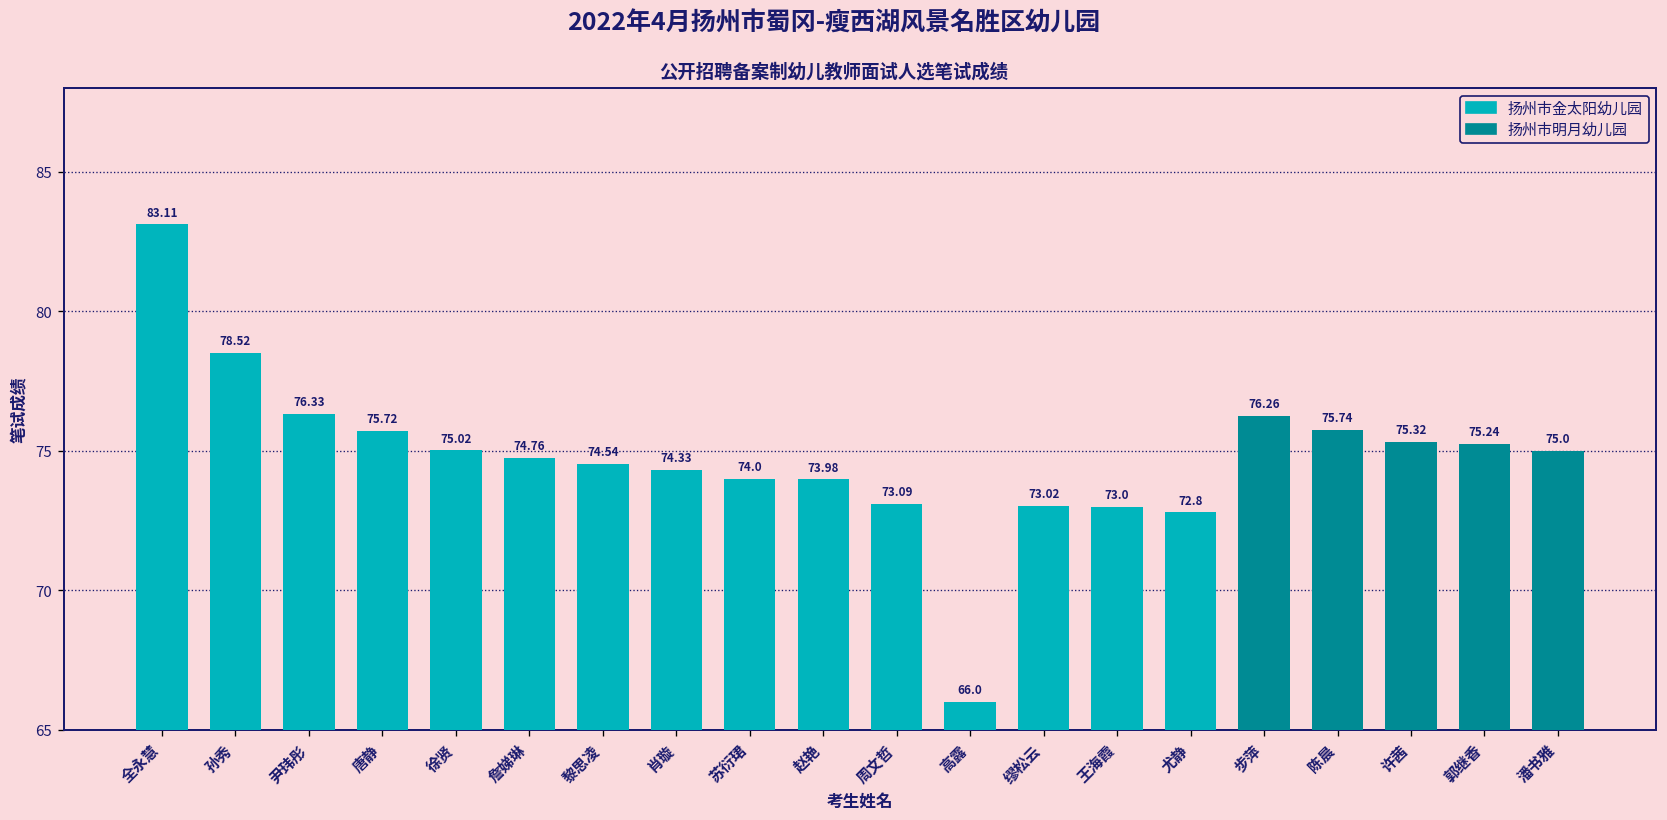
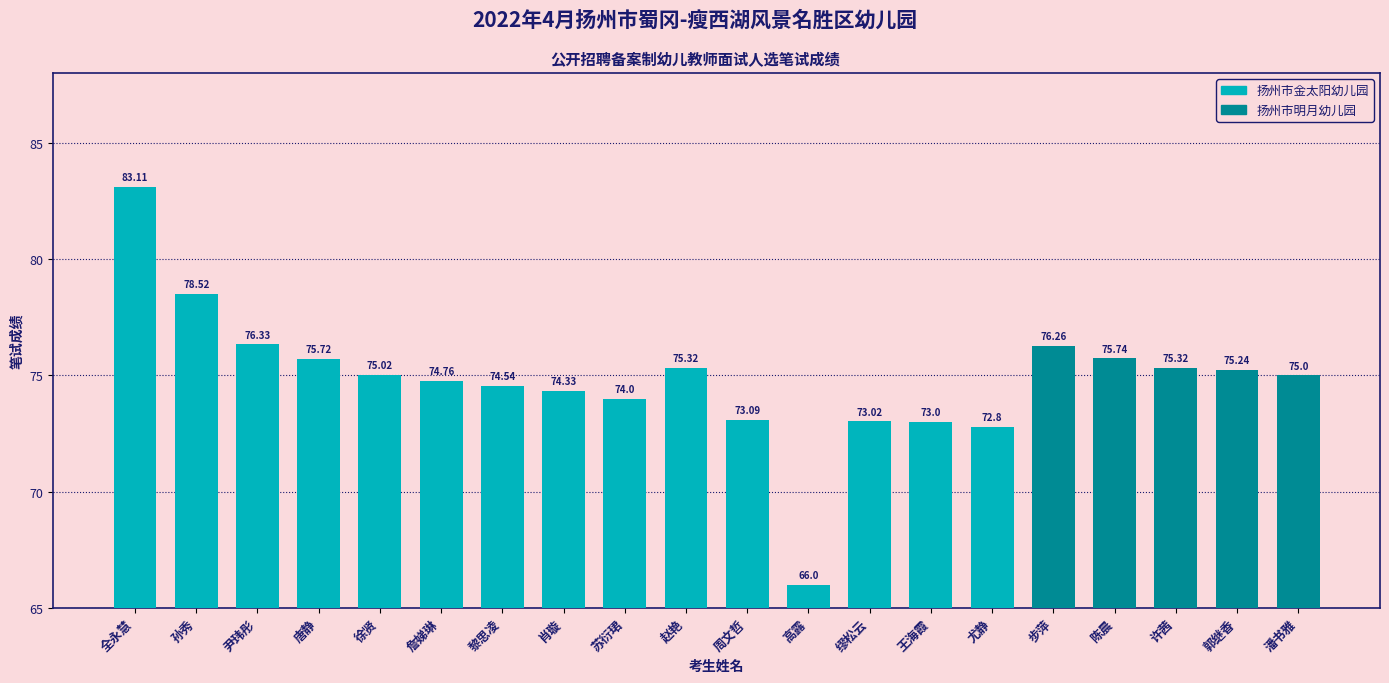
  {
    "全永慧": 83.11,
    "孙秀": 78.52,
    "尹玮彤": 76.33,
    "唐静": 75.72,
    "徐贤": 75.02,
    "詹娣琳": 74.76,
    "黎思凌": 74.54,
    "肖璇": 74.33,
    "苏衍珺": 74.0,
-   "赵艳": 73.98,
+   "赵艳": 75.32,
    "周文哲": 73.09,
    "高露": 66.0,
    "缪松云": 73.02,
    "王海霞": 73.0,
    "尤静": 72.8,
    "步萍": 76.26,
    "陈晨": 75.74,
    "许茜": 75.32,
    "郭继香": 75.24,
    "潘书雅": 75.0
  }
